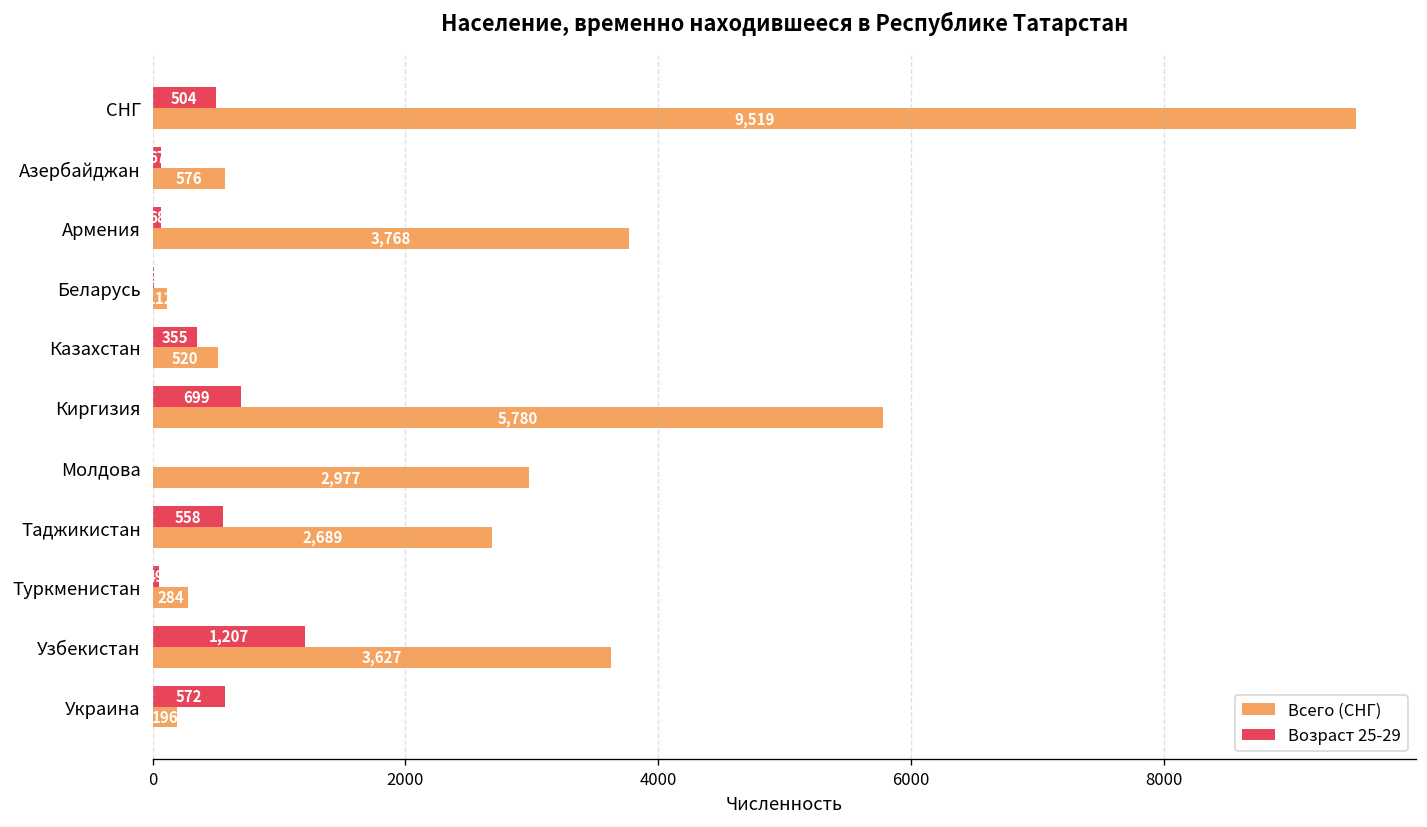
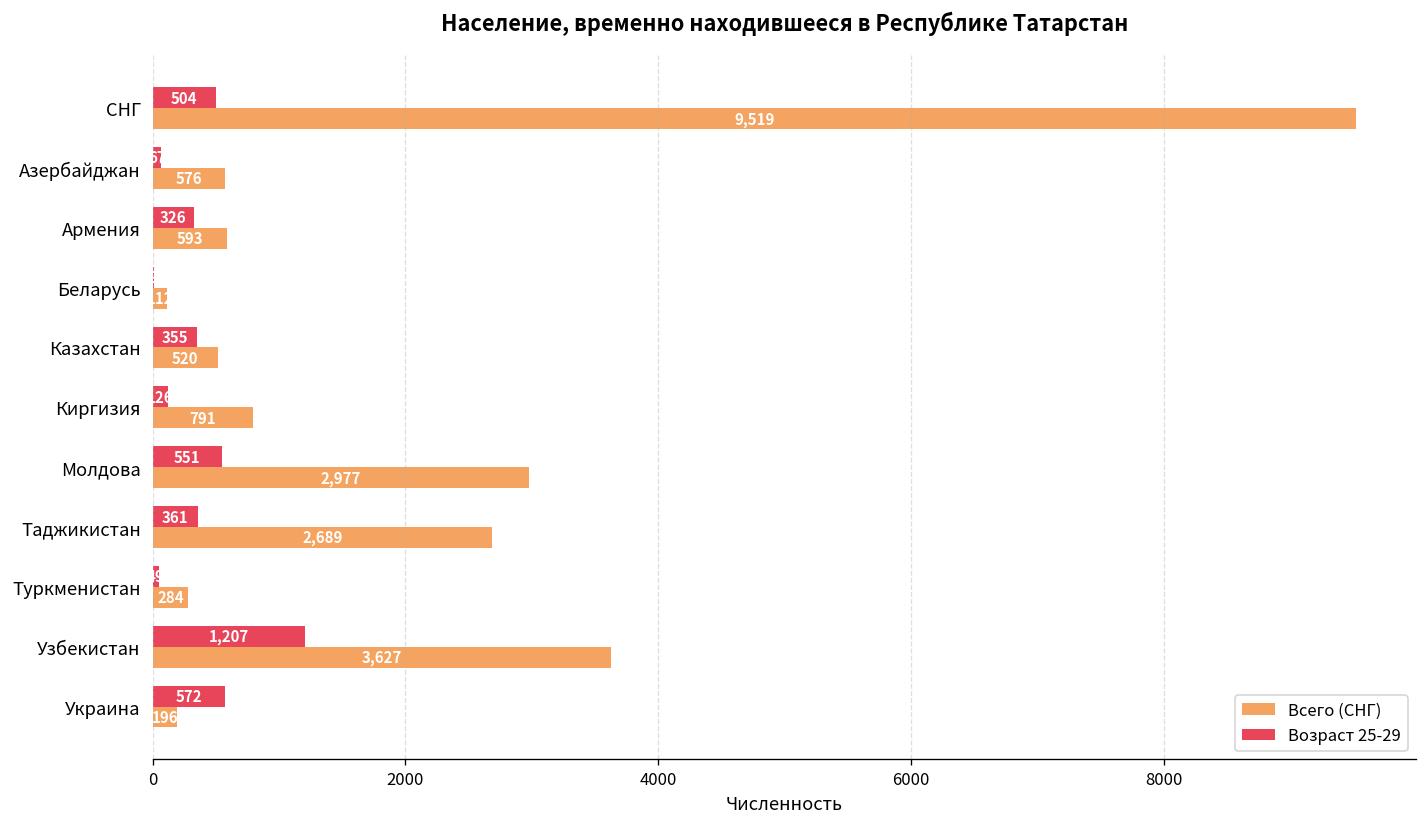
  {
    "Всего (СНГ)": {
      "СНГ": "9,519",
      "Азербайджан": "576",
-     "Армения": "3,768",
+     "Армения": "593",
      "Казахстан": "520",
-     "Киргизия": "5,780",
+     "Киргизия": "791",
      "Молдова": "2,977",
      "Таджикистан": "2,689",
      "Туркменистан": "284",
      "Узбекистан": "3,627",
      "Украина": "196"
    },
    "Возраст 25-29": {
      "СНГ": "504",
-     "Армения": "70",
+     "Армения": "330",
      "Казахстан": "355",
-     "Киргизия": "699",
-     "Молдова": "10",
-     "Таджикистан": "558",
+     "Киргизия": "126",
+     "Молдова": "550",
+     "Таджикистан": "361",
      "Узбекистан": "1,207",
      "Украина": "572"
    }
  }
